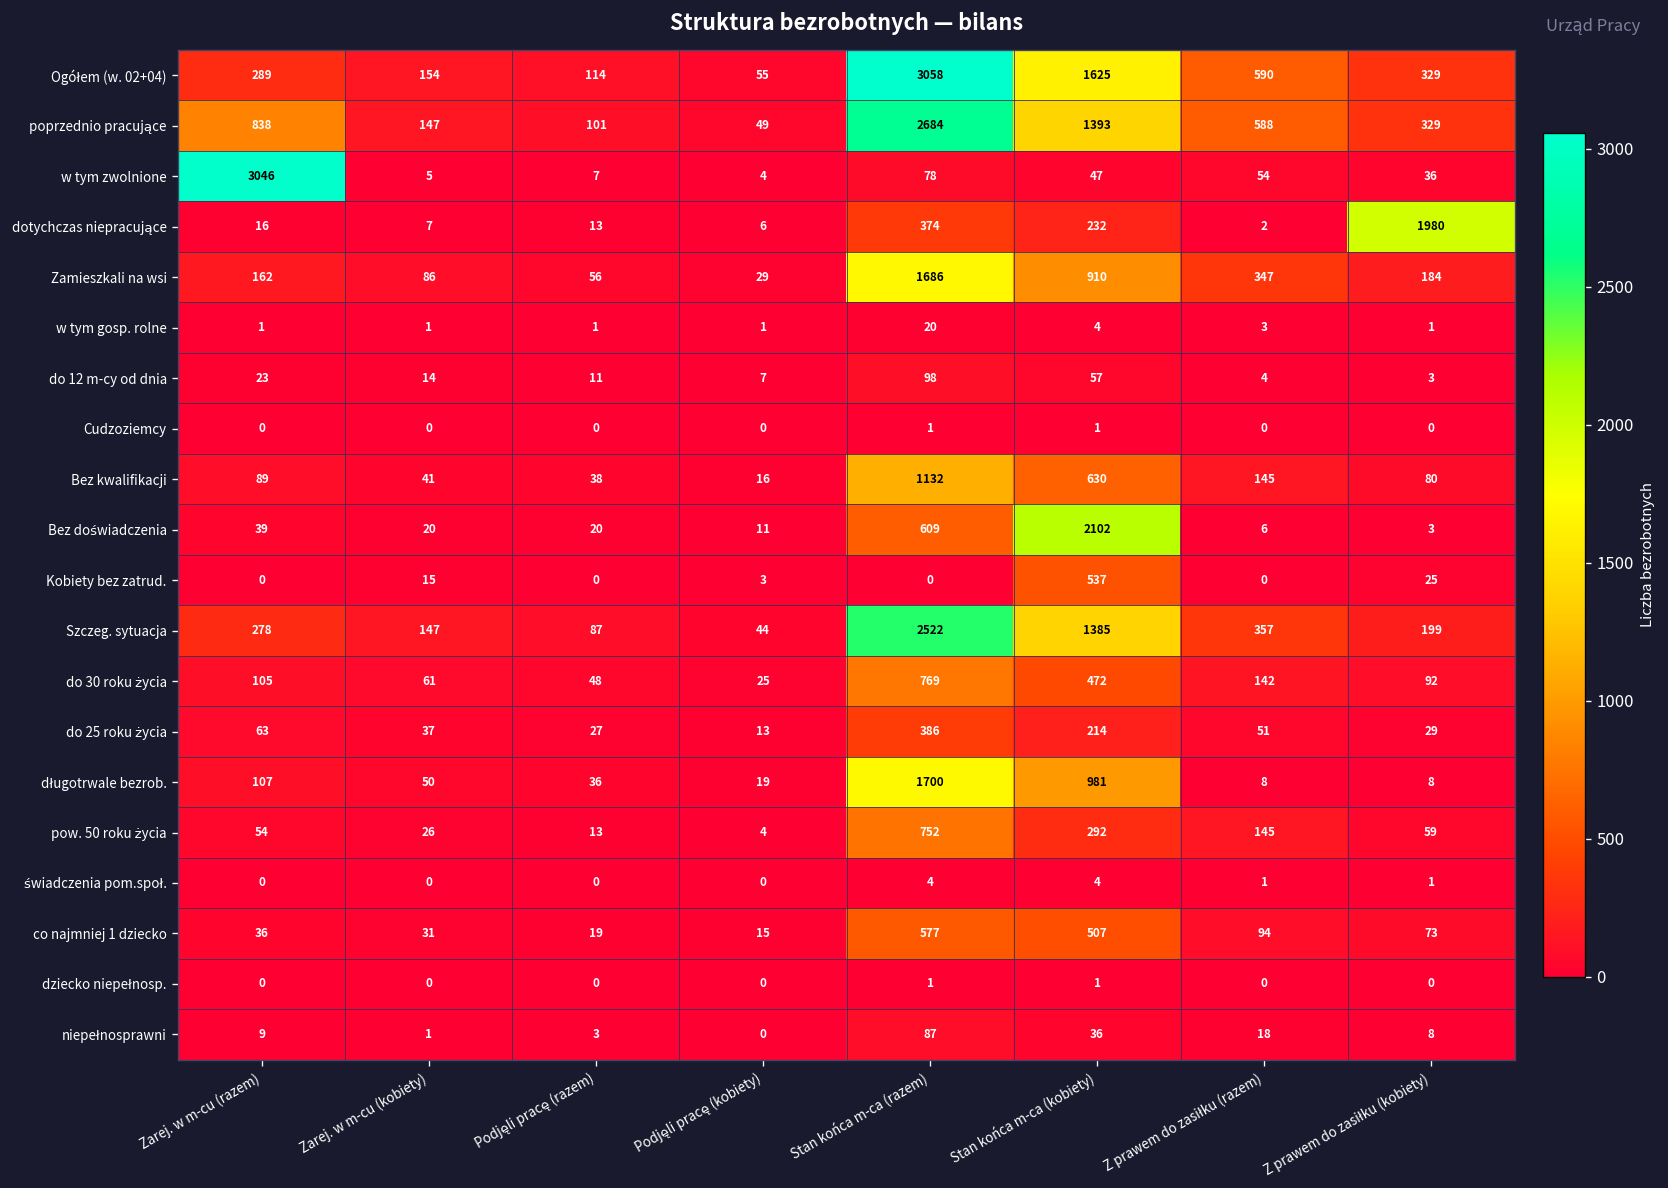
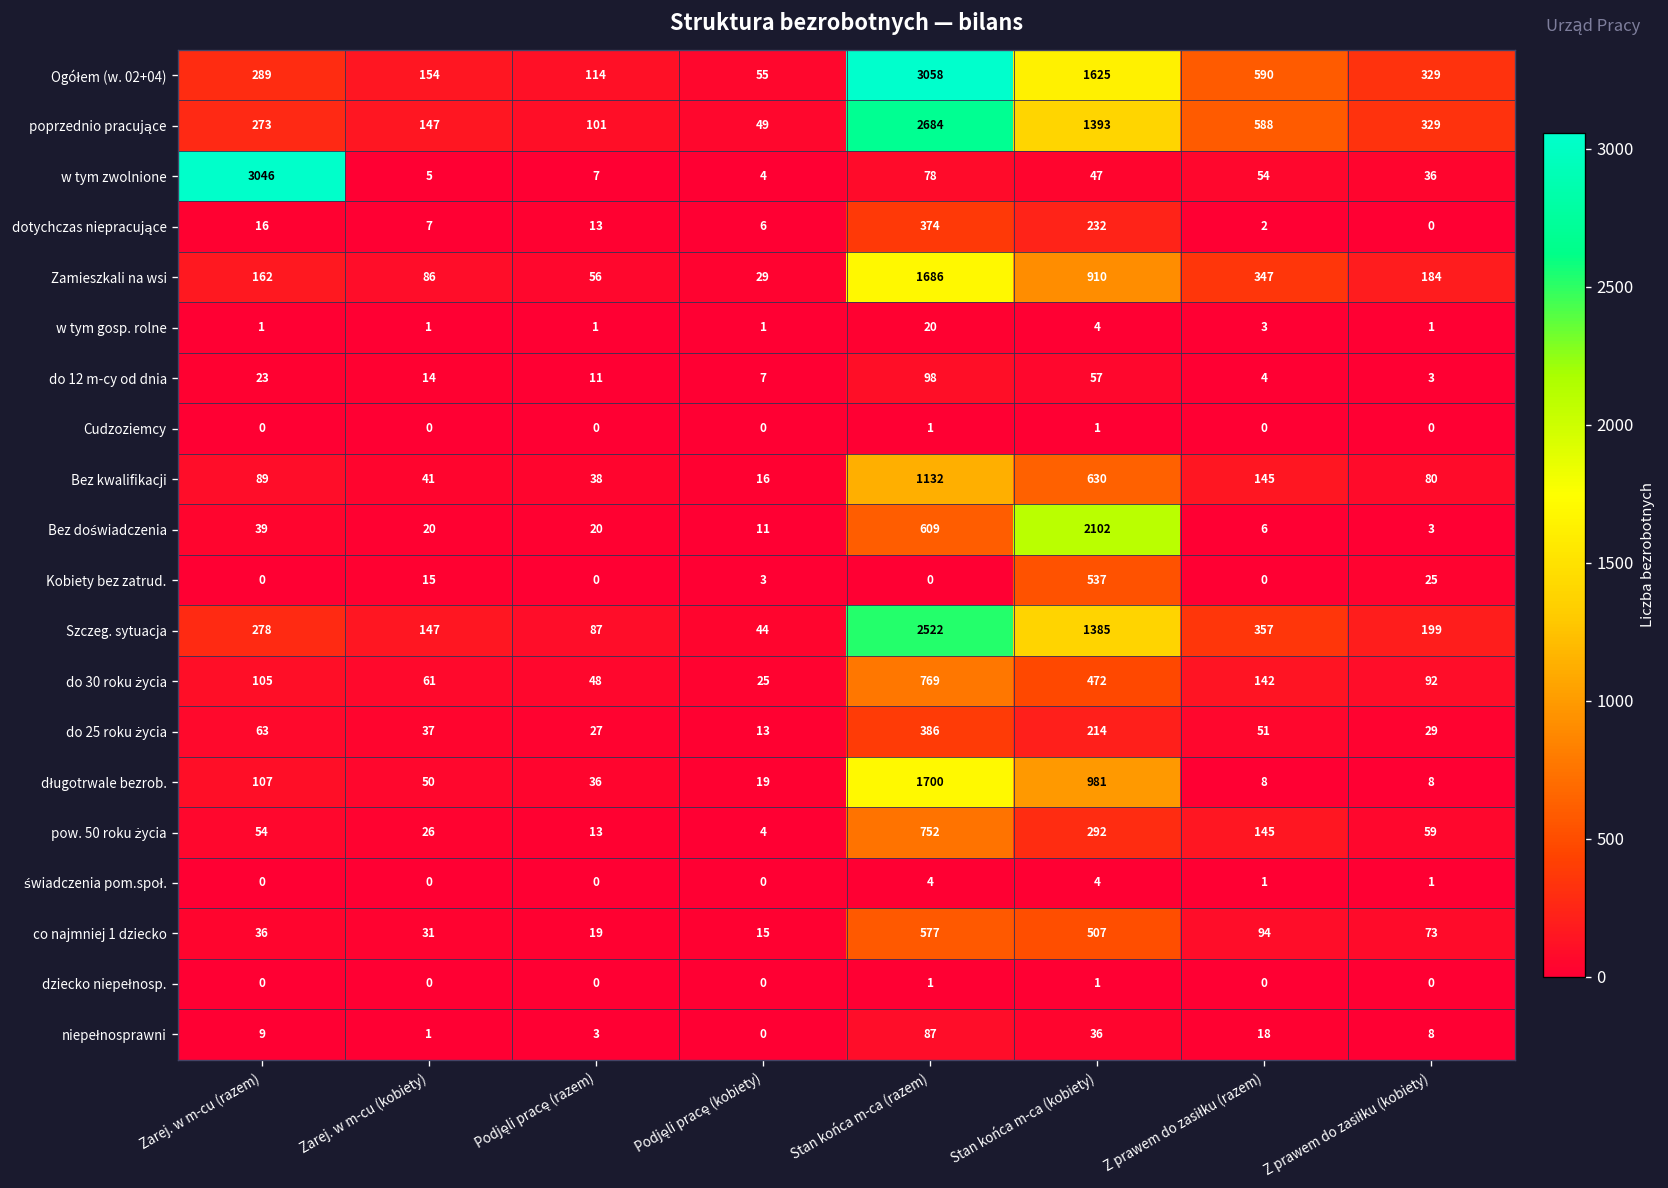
  {
    "Ogółem (w. 02+04)": {
      "Zarej. w m-cu (razem)": 289,
      "Zarej. w m-cu (kobiety)": 154,
      "Podjęli pracę (razem)": 114,
      "Podjęli pracę (kobiety)": 55,
      "Stan końca m-ca (razem)": 3058,
      "Stan końca m-ca (kobiety)": 1625,
      "Z prawem do zasiłku (razem)": 590,
      "Z prawem do zasiłku (kobiety)": 329
    },
    "poprzednio pracujące": {
-     "Zarej. w m-cu (razem)": 838,
+     "Zarej. w m-cu (razem)": 273,
      "Zarej. w m-cu (kobiety)": 147,
      "Podjęli pracę (razem)": 101,
      "Podjęli pracę (kobiety)": 49,
      "Stan końca m-ca (razem)": 2684,
      "Stan końca m-ca (kobiety)": 1393,
      "Z prawem do zasiłku (razem)": 588,
      "Z prawem do zasiłku (kobiety)": 329
    },
    "w tym zwolnione": {
      "Zarej. w m-cu (razem)": 3046,
      "Zarej. w m-cu (kobiety)": 5,
      "Podjęli pracę (razem)": 7,
      "Podjęli pracę (kobiety)": 4,
      "Stan końca m-ca (razem)": 78,
      "Stan końca m-ca (kobiety)": 47,
      "Z prawem do zasiłku (razem)": 54,
      "Z prawem do zasiłku (kobiety)": 36
    },
    "dotychczas niepracujące": {
      "Zarej. w m-cu (razem)": 16,
      "Zarej. w m-cu (kobiety)": 7,
      "Podjęli pracę (razem)": 13,
      "Podjęli pracę (kobiety)": 6,
      "Stan końca m-ca (razem)": 374,
      "Stan końca m-ca (kobiety)": 232,
      "Z prawem do zasiłku (razem)": 2,
-     "Z prawem do zasiłku (kobiety)": 1980
+     "Z prawem do zasiłku (kobiety)": 0
    },
    "Zamieszkali na wsi": {
      "Zarej. w m-cu (razem)": 162,
      "Zarej. w m-cu (kobiety)": 86,
      "Podjęli pracę (razem)": 56,
      "Podjęli pracę (kobiety)": 29,
      "Stan końca m-ca (razem)": 1686,
      "Stan końca m-ca (kobiety)": 910,
      "Z prawem do zasiłku (razem)": 347,
      "Z prawem do zasiłku (kobiety)": 184
    },
    "w tym gosp. rolne": {
      "Zarej. w m-cu (razem)": 1,
      "Zarej. w m-cu (kobiety)": 1,
      "Podjęli pracę (razem)": 1,
      "Podjęli pracę (kobiety)": 1,
      "Stan końca m-ca (razem)": 20,
      "Stan końca m-ca (kobiety)": 4,
      "Z prawem do zasiłku (razem)": 3,
      "Z prawem do zasiłku (kobiety)": 1
    },
    "do 12 m-cy od dnia": {
      "Zarej. w m-cu (razem)": 23,
      "Zarej. w m-cu (kobiety)": 14,
      "Podjęli pracę (razem)": 11,
      "Podjęli pracę (kobiety)": 7,
      "Stan końca m-ca (razem)": 98,
      "Stan końca m-ca (kobiety)": 57,
      "Z prawem do zasiłku (razem)": 4,
      "Z prawem do zasiłku (kobiety)": 3
    },
    "Cudzoziemcy": {
      "Zarej. w m-cu (razem)": 0,
      "Zarej. w m-cu (kobiety)": 0,
      "Podjęli pracę (razem)": 0,
      "Podjęli pracę (kobiety)": 0,
      "Stan końca m-ca (razem)": 1,
      "Stan końca m-ca (kobiety)": 1,
      "Z prawem do zasiłku (razem)": 0,
      "Z prawem do zasiłku (kobiety)": 0
    },
    "Bez kwalifikacji": {
      "Zarej. w m-cu (razem)": 89,
      "Zarej. w m-cu (kobiety)": 41,
      "Podjęli pracę (razem)": 38,
      "Podjęli pracę (kobiety)": 16,
      "Stan końca m-ca (razem)": 1132,
      "Stan końca m-ca (kobiety)": 630,
      "Z prawem do zasiłku (razem)": 145,
      "Z prawem do zasiłku (kobiety)": 80
    },
    "Bez doświadczenia": {
      "Zarej. w m-cu (razem)": 39,
      "Zarej. w m-cu (kobiety)": 20,
      "Podjęli pracę (razem)": 20,
      "Podjęli pracę (kobiety)": 11,
      "Stan końca m-ca (razem)": 609,
      "Stan końca m-ca (kobiety)": 2102,
      "Z prawem do zasiłku (razem)": 6,
      "Z prawem do zasiłku (kobiety)": 3
    },
    "Kobiety bez zatrud.": {
      "Zarej. w m-cu (razem)": 0,
      "Zarej. w m-cu (kobiety)": 15,
      "Podjęli pracę (razem)": 0,
      "Podjęli pracę (kobiety)": 3,
      "Stan końca m-ca (razem)": 0,
      "Stan końca m-ca (kobiety)": 537,
      "Z prawem do zasiłku (razem)": 0,
      "Z prawem do zasiłku (kobiety)": 25
    },
    "Szczeg. sytuacja": {
      "Zarej. w m-cu (razem)": 278,
      "Zarej. w m-cu (kobiety)": 147,
      "Podjęli pracę (razem)": 87,
      "Podjęli pracę (kobiety)": 44,
      "Stan końca m-ca (razem)": 2522,
      "Stan końca m-ca (kobiety)": 1385,
      "Z prawem do zasiłku (razem)": 357,
      "Z prawem do zasiłku (kobiety)": 199
    },
    "do 30 roku życia": {
      "Zarej. w m-cu (razem)": 105,
      "Zarej. w m-cu (kobiety)": 61,
      "Podjęli pracę (razem)": 48,
      "Podjęli pracę (kobiety)": 25,
      "Stan końca m-ca (razem)": 769,
      "Stan końca m-ca (kobiety)": 472,
      "Z prawem do zasiłku (razem)": 142,
      "Z prawem do zasiłku (kobiety)": 92
    },
    "do 25 roku życia": {
      "Zarej. w m-cu (razem)": 63,
      "Zarej. w m-cu (kobiety)": 37,
      "Podjęli pracę (razem)": 27,
      "Podjęli pracę (kobiety)": 13,
      "Stan końca m-ca (razem)": 386,
      "Stan końca m-ca (kobiety)": 214,
      "Z prawem do zasiłku (razem)": 51,
      "Z prawem do zasiłku (kobiety)": 29
    },
    "długotrwale bezrob.": {
      "Zarej. w m-cu (razem)": 107,
      "Zarej. w m-cu (kobiety)": 50,
      "Podjęli pracę (razem)": 36,
      "Podjęli pracę (kobiety)": 19,
      "Stan końca m-ca (razem)": 1700,
      "Stan końca m-ca (kobiety)": 981,
      "Z prawem do zasiłku (razem)": 8,
      "Z prawem do zasiłku (kobiety)": 8
    },
    "pow. 50 roku życia": {
      "Zarej. w m-cu (razem)": 54,
      "Zarej. w m-cu (kobiety)": 26,
      "Podjęli pracę (razem)": 13,
      "Podjęli pracę (kobiety)": 4,
      "Stan końca m-ca (razem)": 752,
      "Stan końca m-ca (kobiety)": 292,
      "Z prawem do zasiłku (razem)": 145,
      "Z prawem do zasiłku (kobiety)": 59
    },
    "świadczenia pom.społ.": {
      "Zarej. w m-cu (razem)": 0,
      "Zarej. w m-cu (kobiety)": 0,
      "Podjęli pracę (razem)": 0,
      "Podjęli pracę (kobiety)": 0,
      "Stan końca m-ca (razem)": 4,
      "Stan końca m-ca (kobiety)": 4,
      "Z prawem do zasiłku (razem)": 1,
      "Z prawem do zasiłku (kobiety)": 1
    },
    "co najmniej 1 dziecko": {
      "Zarej. w m-cu (razem)": 36,
      "Zarej. w m-cu (kobiety)": 31,
      "Podjęli pracę (razem)": 19,
      "Podjęli pracę (kobiety)": 15,
      "Stan końca m-ca (razem)": 577,
      "Stan końca m-ca (kobiety)": 507,
      "Z prawem do zasiłku (razem)": 94,
      "Z prawem do zasiłku (kobiety)": 73
    },
    "dziecko niepełnosp.": {
      "Zarej. w m-cu (razem)": 0,
      "Zarej. w m-cu (kobiety)": 0,
      "Podjęli pracę (razem)": 0,
      "Podjęli pracę (kobiety)": 0,
      "Stan końca m-ca (razem)": 1,
      "Stan końca m-ca (kobiety)": 1,
      "Z prawem do zasiłku (razem)": 0,
      "Z prawem do zasiłku (kobiety)": 0
    },
    "niepełnosprawni": {
      "Zarej. w m-cu (razem)": 9,
      "Zarej. w m-cu (kobiety)": 1,
      "Podjęli pracę (razem)": 3,
      "Podjęli pracę (kobiety)": 0,
      "Stan końca m-ca (razem)": 87,
      "Stan końca m-ca (kobiety)": 36,
      "Z prawem do zasiłku (razem)": 18,
      "Z prawem do zasiłku (kobiety)": 8
    }
  }
